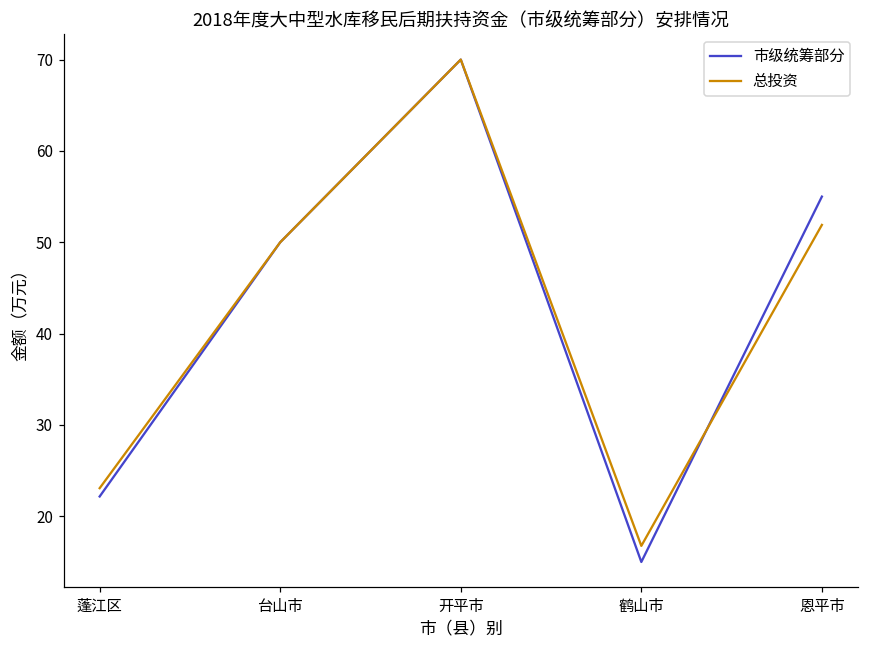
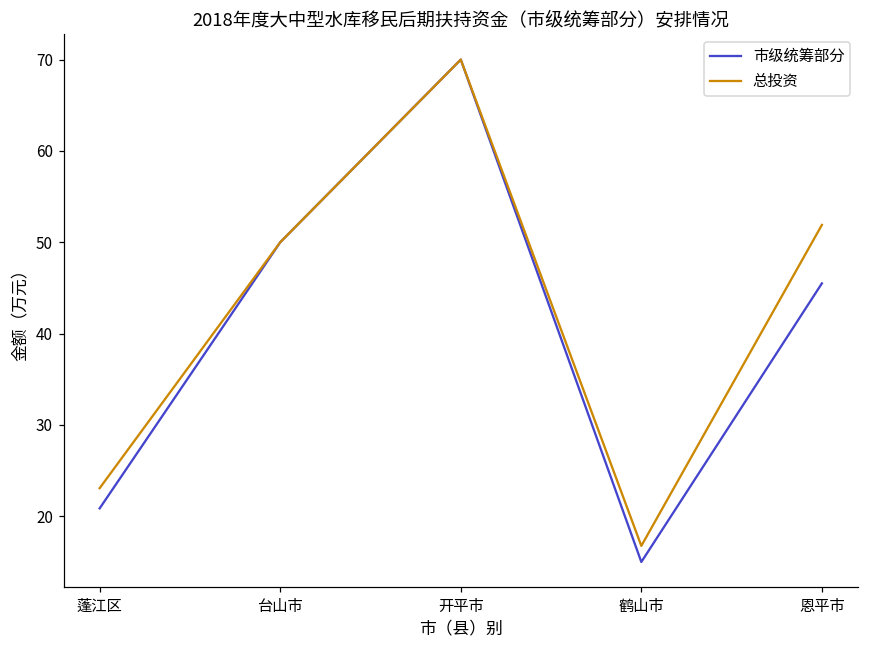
  {
    "市级统筹部分": {
-     "蓬江区": 22,
+     "蓬江区": 21,
      "鹤山市": 15,
-     "恩平市": 55
+     "恩平市": 46
    },
    "总投资": {
      "蓬江区": 23,
      "鹤山市": 17,
      "恩平市": 52
    }
  }
